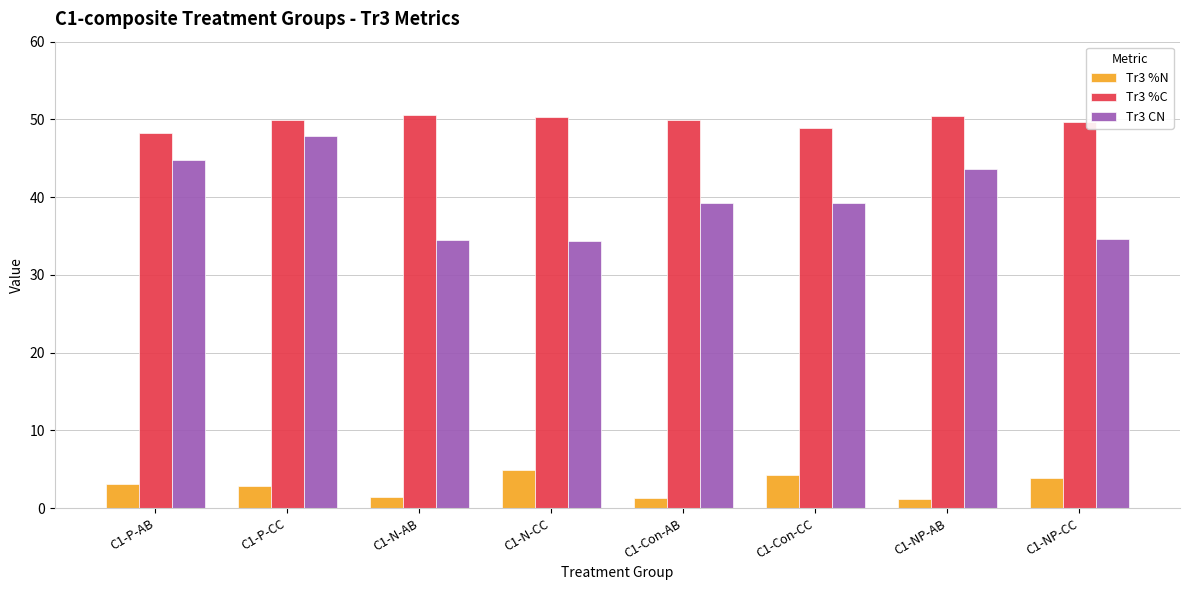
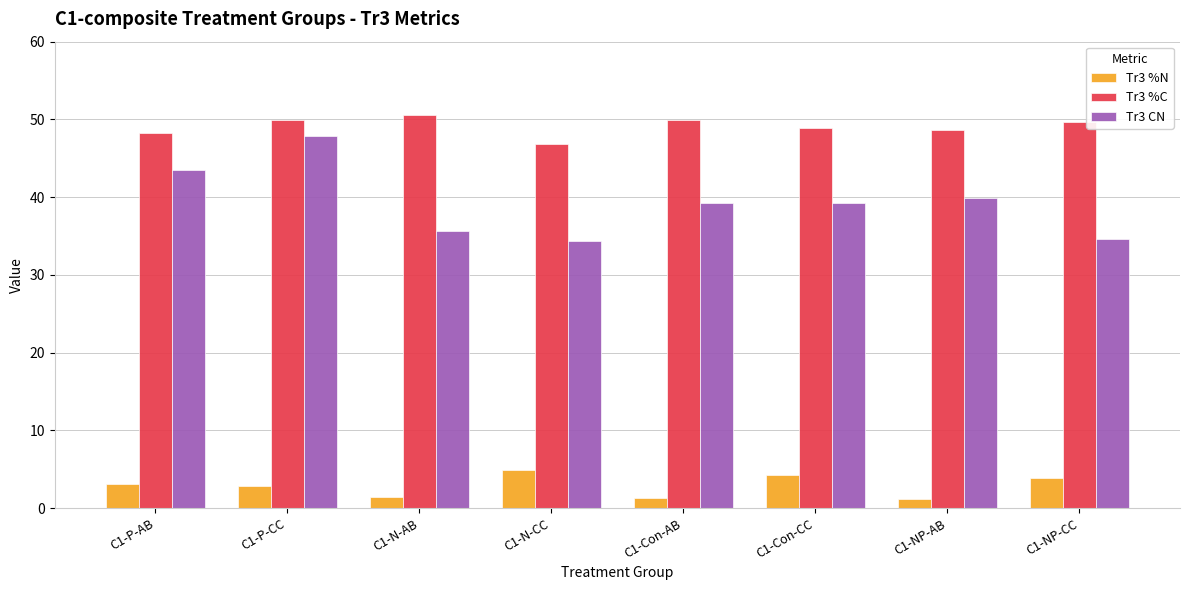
  {
    "Tr3 %N": {
      "C1-P-AB": 3,
      "C1-P-CC": 3,
      "C1-N-AB": 1,
      "C1-N-CC": 5,
      "C1-Con-AB": 1,
      "C1-Con-CC": 4,
      "C1-NP-AB": 1,
      "C1-NP-CC": 4
    },
    "Tr3 %C": {
      "C1-P-AB": 48,
      "C1-P-CC": 50,
      "C1-N-AB": 51,
-     "C1-N-CC": 50,
+     "C1-N-CC": 47,
      "C1-Con-AB": 50,
      "C1-Con-CC": 49,
-     "C1-NP-AB": 50,
+     "C1-NP-AB": 49,
      "C1-NP-CC": 50
    },
    "Tr3 CN": {
-     "C1-P-AB": 45,
+     "C1-P-AB": 43,
      "C1-P-CC": 48,
-     "C1-N-AB": 35,
+     "C1-N-AB": 36,
      "C1-N-CC": 34,
      "C1-Con-AB": 39,
      "C1-Con-CC": 39,
-     "C1-NP-AB": 44,
+     "C1-NP-AB": 40,
      "C1-NP-CC": 35
    }
  }
